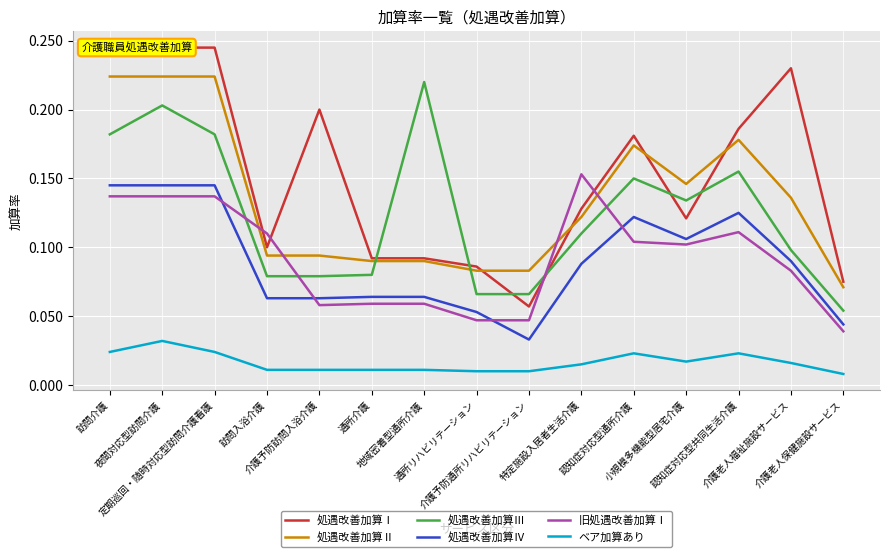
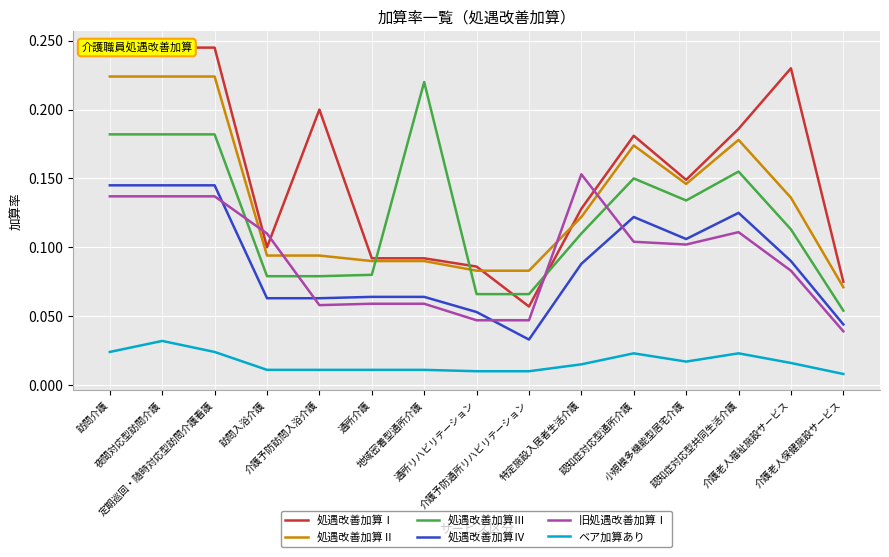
  {
    "処遇改善加算Ⅰ": {
      "定期巡回・随時対応型訪問介護看護": 0.245,
      "訪問入浴介護": 0.100,
      "介護予防訪問入浴介護": 0.200,
      "通所介護": 0.092,
      "地域密着型通所介護": 0.092,
      "通所リハビリテーション": 0.086,
      "介護予防通所リハビリテーション": 0.057,
      "特定施設入居者生活介護": 0.128,
      "認知症対応型通所介護": 0.181,
-     "小規模多機能型居宅介護": 0.121,
+     "小規模多機能型居宅介護": 0.149,
      "認知症対応型共同生活介護": 0.186,
      "介護老人福祉施設サービス": 0.230,
      "介護老人保健施設サービス": 0.075
    },
    "処遇改善加算Ⅱ": {
      "訪問介護": 0.224,
      "夜間対応型訪問介護": 0.224,
      "定期巡回・随時対応型訪問介護看護": 0.224,
      "訪問入浴介護": 0.094,
      "介護予防訪問入浴介護": 0.094,
      "通所介護": 0.090,
      "地域密着型通所介護": 0.090,
      "通所リハビリテーション": 0.083,
      "介護予防通所リハビリテーション": 0.083,
      "特定施設入居者生活介護": 0.122,
      "認知症対応型通所介護": 0.174,
      "小規模多機能型居宅介護": 0.146,
      "認知症対応型共同生活介護": 0.178,
      "介護老人福祉施設サービス": 0.136,
      "介護老人保健施設サービス": 0.071
    },
    "処遇改善加算Ⅲ": {
      "訪問介護": 0.182,
-     "夜間対応型訪問介護": 0.203,
+     "夜間対応型訪問介護": 0.182,
      "定期巡回・随時対応型訪問介護看護": 0.182,
      "訪問入浴介護": 0.079,
      "介護予防訪問入浴介護": 0.079,
      "通所介護": 0.080,
      "地域密着型通所介護": 0.220,
      "通所リハビリテーション": 0.066,
      "介護予防通所リハビリテーション": 0.066,
      "特定施設入居者生活介護": 0.110,
      "認知症対応型通所介護": 0.150,
      "小規模多機能型居宅介護": 0.134,
      "認知症対応型共同生活介護": 0.155,
-     "介護老人福祉施設サービス": 0.098,
+     "介護老人福祉施設サービス": 0.113,
      "介護老人保健施設サービス": 0.054
    },
    "処遇改善加算Ⅳ": {
      "訪問介護": 0.145,
      "夜間対応型訪問介護": 0.145,
      "定期巡回・随時対応型訪問介護看護": 0.145,
      "訪問入浴介護": 0.063,
      "介護予防訪問入浴介護": 0.063,
      "通所介護": 0.064,
      "地域密着型通所介護": 0.064,
      "通所リハビリテーション": 0.053,
      "介護予防通所リハビリテーション": 0.033,
      "特定施設入居者生活介護": 0.088,
      "認知症対応型通所介護": 0.122,
      "小規模多機能型居宅介護": 0.106,
      "認知症対応型共同生活介護": 0.125,
      "介護老人福祉施設サービス": 0.090,
      "介護老人保健施設サービス": 0.044
    },
    "旧処遇改善加算Ⅰ": {
      "訪問介護": 0.137,
      "夜間対応型訪問介護": 0.137,
      "定期巡回・随時対応型訪問介護看護": 0.137,
      "訪問入浴介護": 0.110,
      "介護予防訪問入浴介護": 0.058,
      "通所介護": 0.059,
      "地域密着型通所介護": 0.059,
      "通所リハビリテーション": 0.047,
      "介護予防通所リハビリテーション": 0.047,
      "特定施設入居者生活介護": 0.153,
      "認知症対応型通所介護": 0.104,
      "小規模多機能型居宅介護": 0.102,
      "認知症対応型共同生活介護": 0.111,
      "介護老人福祉施設サービス": 0.083,
      "介護老人保健施設サービス": 0.039
    },
    "ベア加算あり": {
      "訪問介護": 0.024,
      "夜間対応型訪問介護": 0.032,
      "定期巡回・随時対応型訪問介護看護": 0.024,
      "訪問入浴介護": 0.011,
      "介護予防訪問入浴介護": 0.011,
      "通所介護": 0.011,
      "地域密着型通所介護": 0.011,
      "通所リハビリテーション": 0.010,
      "介護予防通所リハビリテーション": 0.010,
      "特定施設入居者生活介護": 0.015,
      "認知症対応型通所介護": 0.023,
      "小規模多機能型居宅介護": 0.017,
      "認知症対応型共同生活介護": 0.023,
      "介護老人福祉施設サービス": 0.016,
      "介護老人保健施設サービス": 0.008
    }
  }
